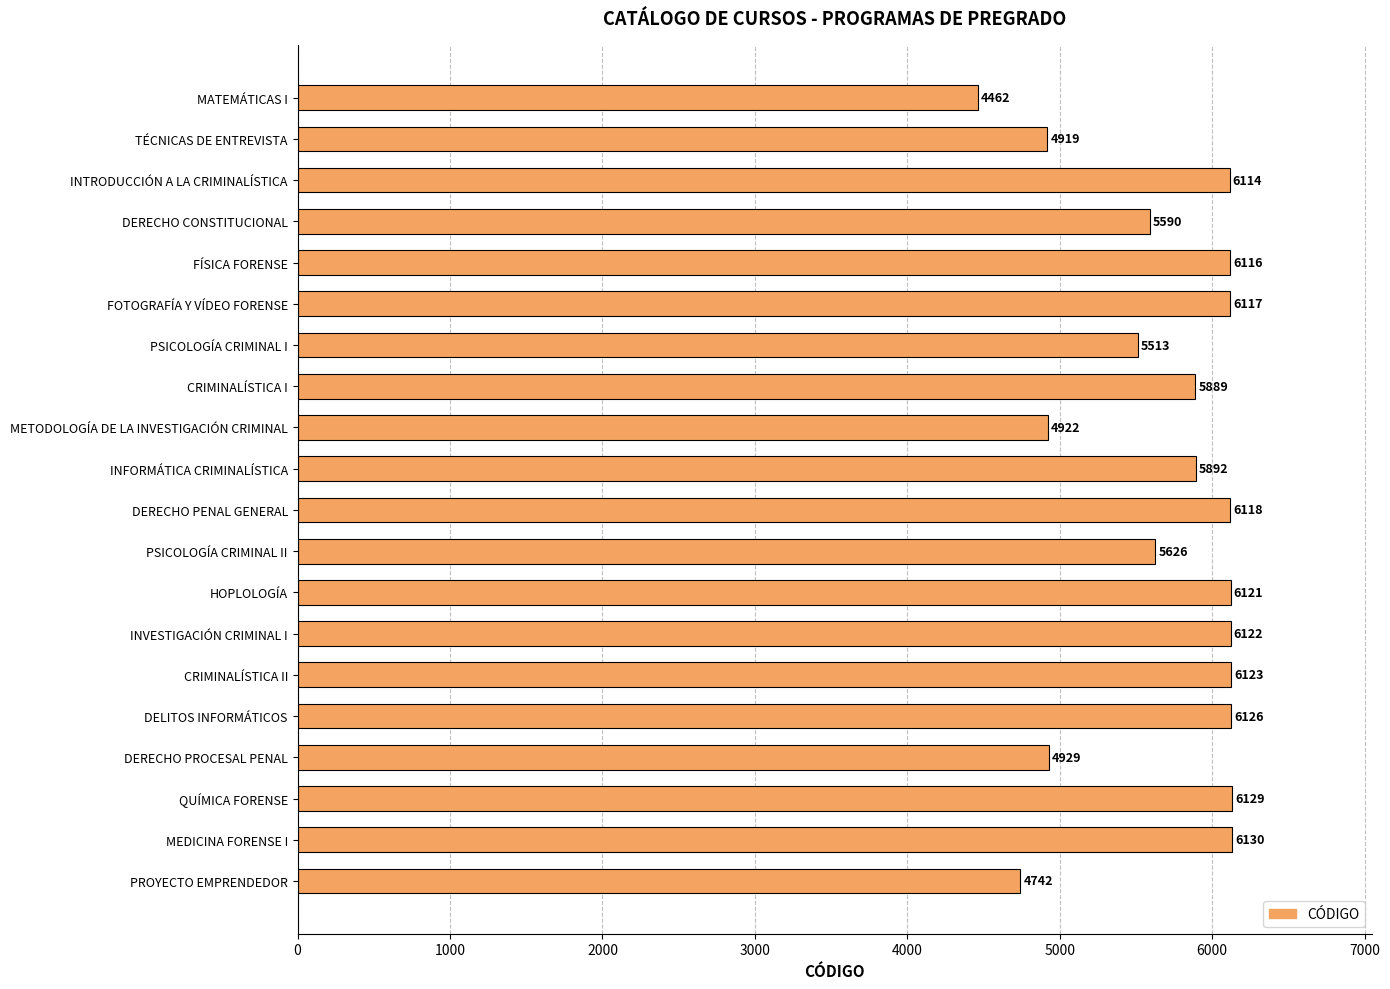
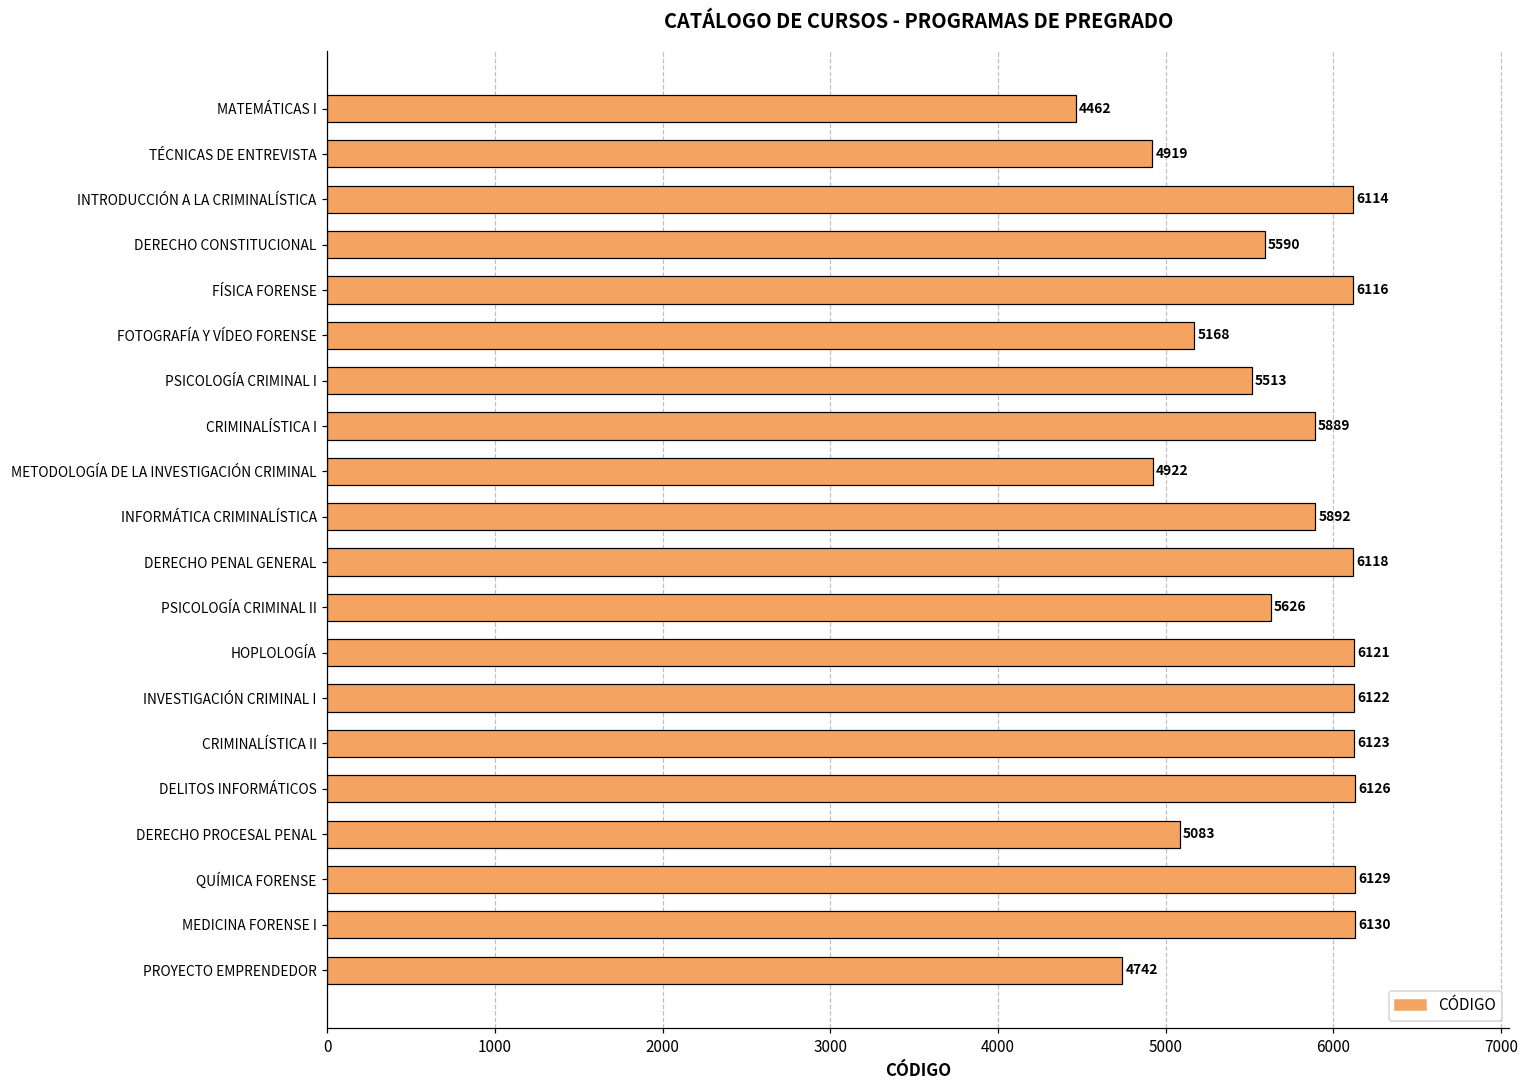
  {
    "MATEMÁTICAS I": 4462,
    "TÉCNICAS DE ENTREVISTA": 4919,
    "INTRODUCCIÓN A LA CRIMINALÍSTICA": 6114,
    "DERECHO CONSTITUCIONAL": 5590,
    "FÍSICA FORENSE": 6116,
-   "FOTOGRAFÍA Y VÍDEO FORENSE": 6117,
+   "FOTOGRAFÍA Y VÍDEO FORENSE": 5168,
    "PSICOLOGÍA CRIMINAL I": 5513,
    "CRIMINALÍSTICA I": 5889,
    "METODOLOGÍA DE LA INVESTIGACIÓN CRIMINAL": 4922,
    "INFORMÁTICA CRIMINALÍSTICA": 5892,
    "DERECHO PENAL GENERAL": 6118,
    "PSICOLOGÍA CRIMINAL II": 5626,
    "HOPLOLOGÍA": 6121,
    "INVESTIGACIÓN CRIMINAL I": 6122,
    "CRIMINALÍSTICA II": 6123,
    "DELITOS INFORMÁTICOS": 6126,
-   "DERECHO PROCESAL PENAL": 4929,
+   "DERECHO PROCESAL PENAL": 5083,
    "QUÍMICA FORENSE": 6129,
    "MEDICINA FORENSE I": 6130,
    "PROYECTO EMPRENDEDOR": 4742
  }
